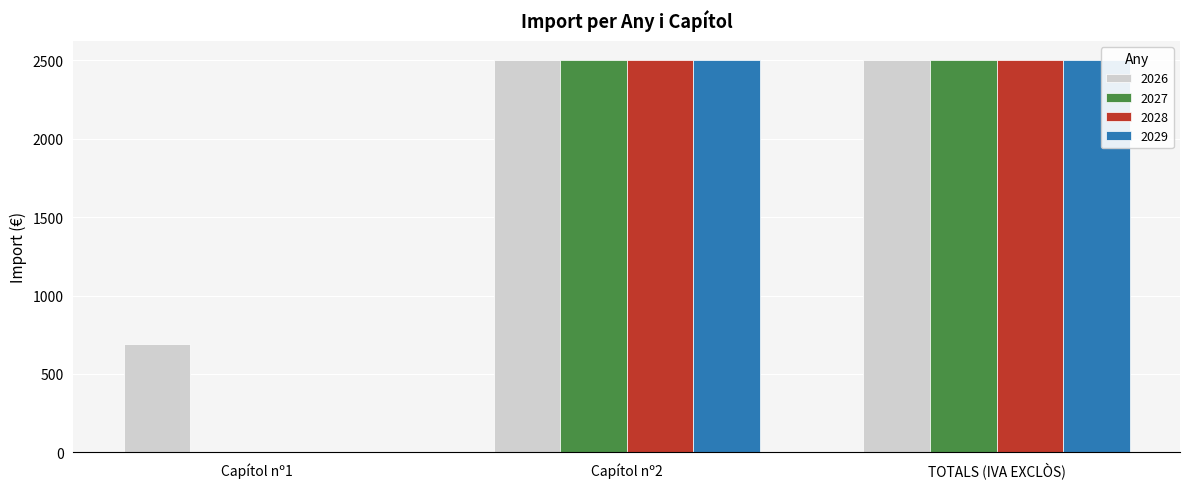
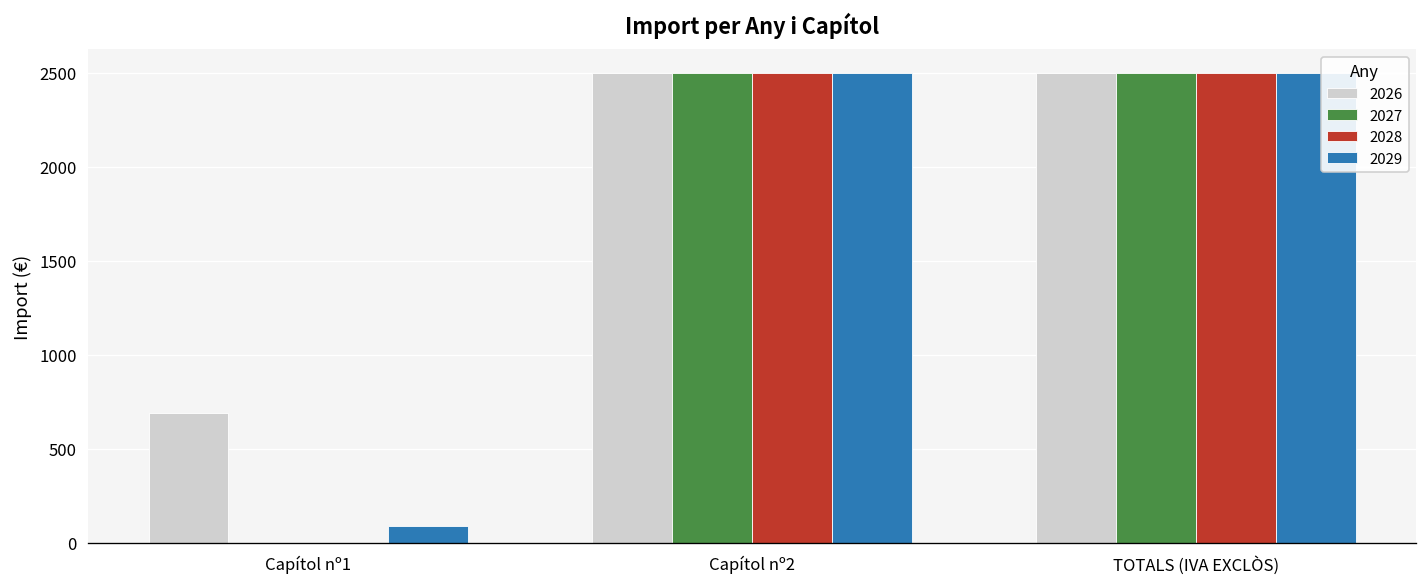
  {
    "2026": {
      "Capítol nº1": 690,
      "Capítol nº2": 2500,
      "TOTALS (IVA EXCLÒS)": 2500
    },
    "2027": {
      "Capítol nº1": 0,
      "Capítol nº2": 2500,
      "TOTALS (IVA EXCLÒS)": 2500
    },
    "2028": {
      "Capítol nº1": 0,
      "Capítol nº2": 2500,
      "TOTALS (IVA EXCLÒS)": 2500
    },
    "2029": {
-     "Capítol nº1": 0,
+     "Capítol nº1": 90,
      "Capítol nº2": 2500,
      "TOTALS (IVA EXCLÒS)": 2500
    }
  }
